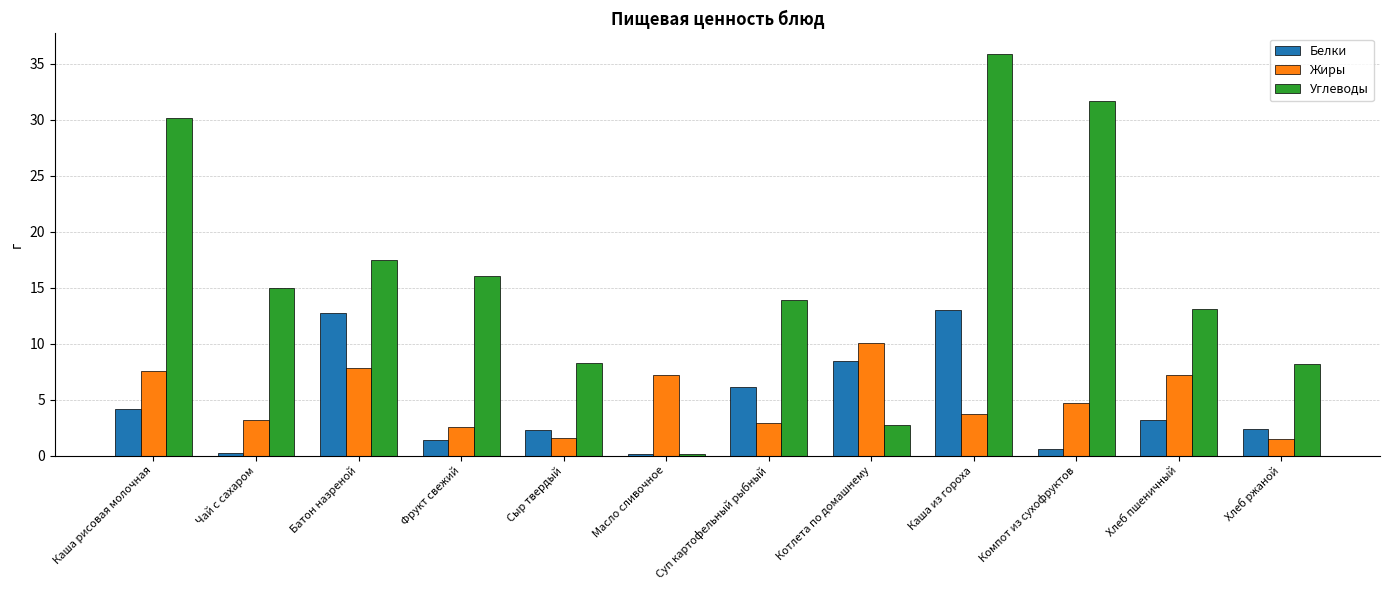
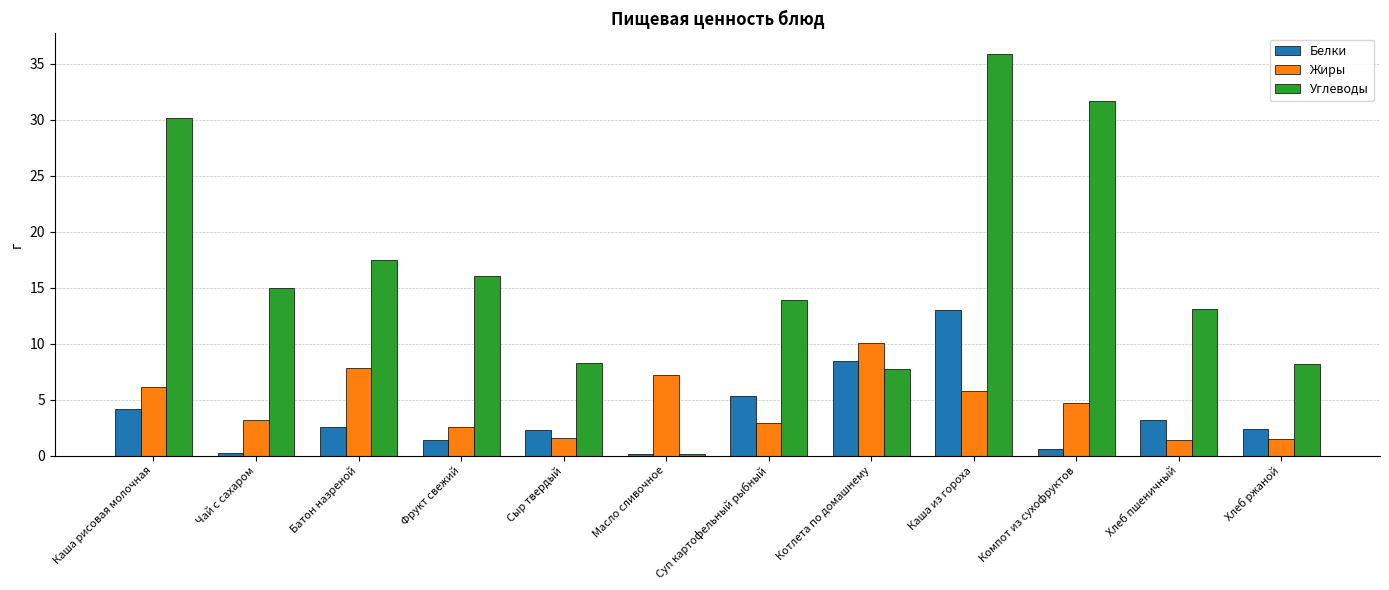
  {
    "Белки": {
      "Каша рисовая молочная": 4.2,
-     "Батон назреной": 12.7,
+     "Батон назреной": 2.6,
      "Фрукт свежий": 1.4,
      "Сыр твердый": 2.3,
-     "Суп картофельный рыбный": 6.1,
+     "Суп картофельный рыбный": 5.3,
      "Котлета по домашнему": 8.4,
      "Каша из гороха": 13.0,
      "Компот из сухофруктов": 0.6,
      "Хлеб пшеничный": 3.2,
      "Хлеб ржаной": 2.4
    },
    "Жиры": {
-     "Каша рисовая молочная": 7.6,
+     "Каша рисовая молочная": 6.1,
      "Чай с сахаром": 3.2,
      "Батон назреной": 7.8,
      "Фрукт свежий": 2.6,
      "Сыр твердый": 1.6,
      "Масло сливочное": 7.2,
      "Суп картофельный рыбный": 2.9,
      "Котлета по домашнему": 10.0,
-     "Каша из гороха": 3.7,
+     "Каша из гороха": 5.7,
      "Компот из сухофруктов": 4.7,
-     "Хлеб пшеничный": 7.2,
+     "Хлеб пшеничный": 1.4,
      "Хлеб ржаной": 1.5
    },
    "Углеводы": {
      "Каша рисовая молочная": 30.2,
      "Чай с сахаром": 15.0,
      "Батон назреной": 17.5,
      "Фрукт свежий": 16.0,
      "Сыр твердый": 8.3,
      "Суп картофельный рыбный": 13.9,
-     "Котлета по домашнему": 2.7,
+     "Котлета по домашнему": 7.7,
      "Каша из гороха": 35.9,
      "Компот из сухофруктов": 31.7,
      "Хлеб пшеничный": 13.1,
      "Хлеб ржаной": 8.2
    }
  }
